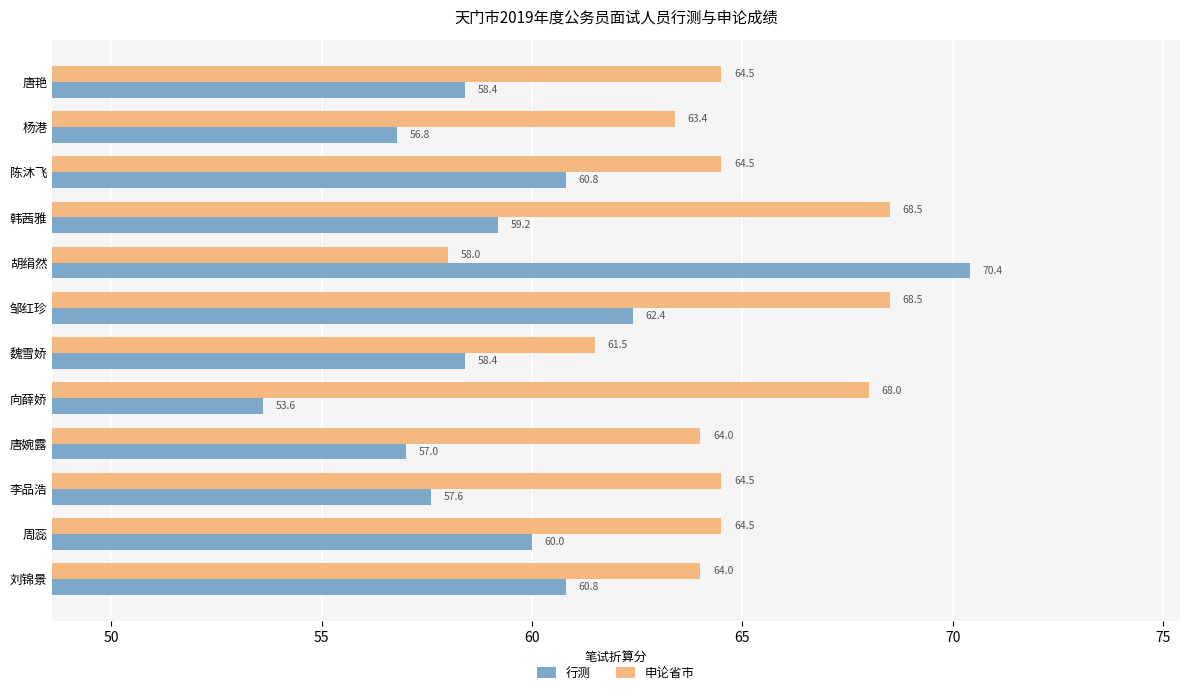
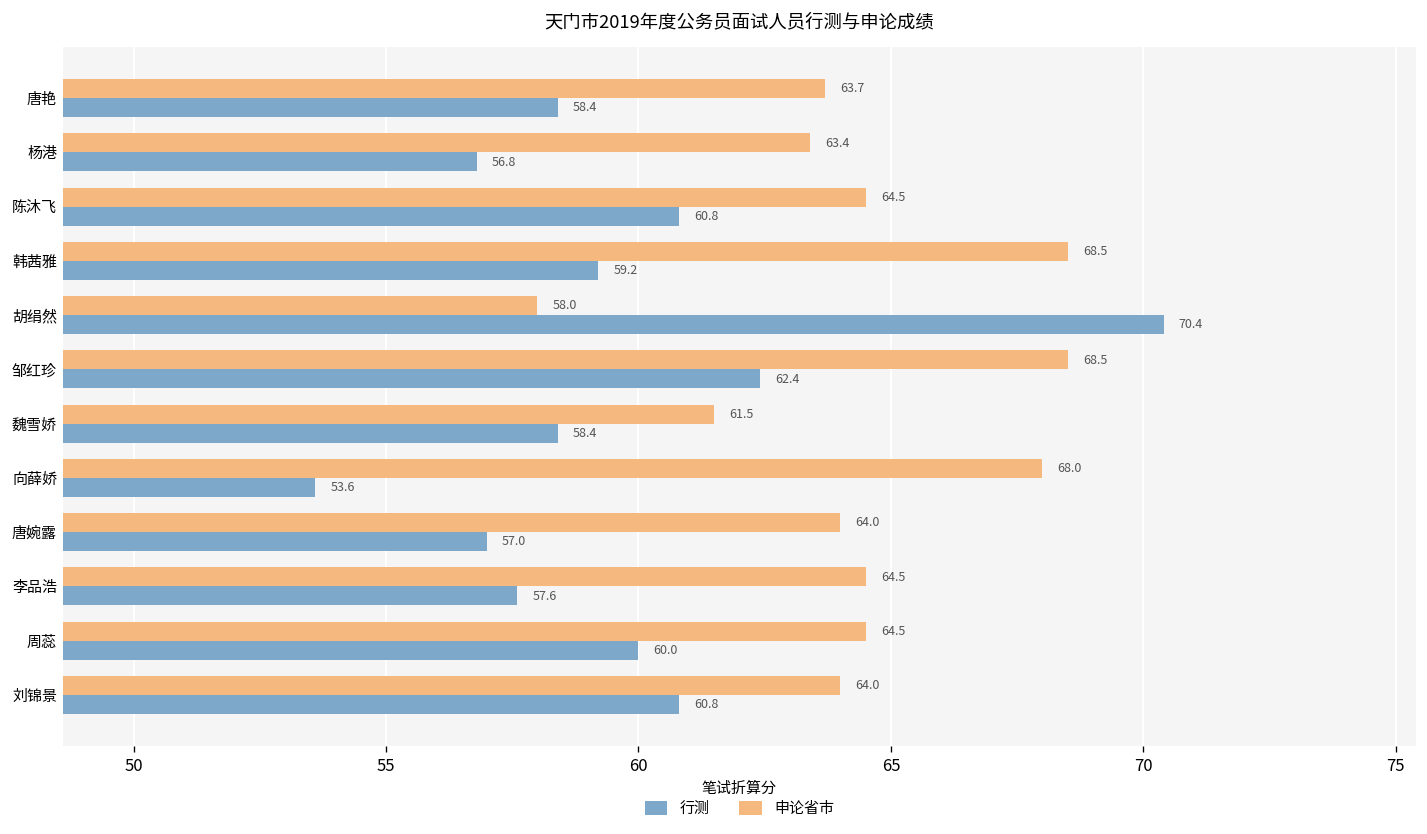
  {
    "行测": {
      "唐艳": 58.4,
      "杨港": 56.8,
      "陈沐飞": 60.8,
      "韩茜雅": 59.2,
      "胡绢然": 70.4,
      "邹红珍": 62.4,
      "魏雪娇": 58.4,
      "向薛娇": 53.6,
      "唐婉露": 57.0,
      "李品浩": 57.6,
      "周蕊": 60.0,
      "刘锦景": 60.8
    },
    "申论省市": {
-     "唐艳": 64.5,
+     "唐艳": 63.7,
      "杨港": 63.4,
      "陈沐飞": 64.5,
      "韩茜雅": 68.5,
      "胡绢然": 58.0,
      "邹红珍": 68.5,
      "魏雪娇": 61.5,
      "向薛娇": 68.0,
      "唐婉露": 64.0,
      "李品浩": 64.5,
      "周蕊": 64.5,
      "刘锦景": 64.0
    }
  }
